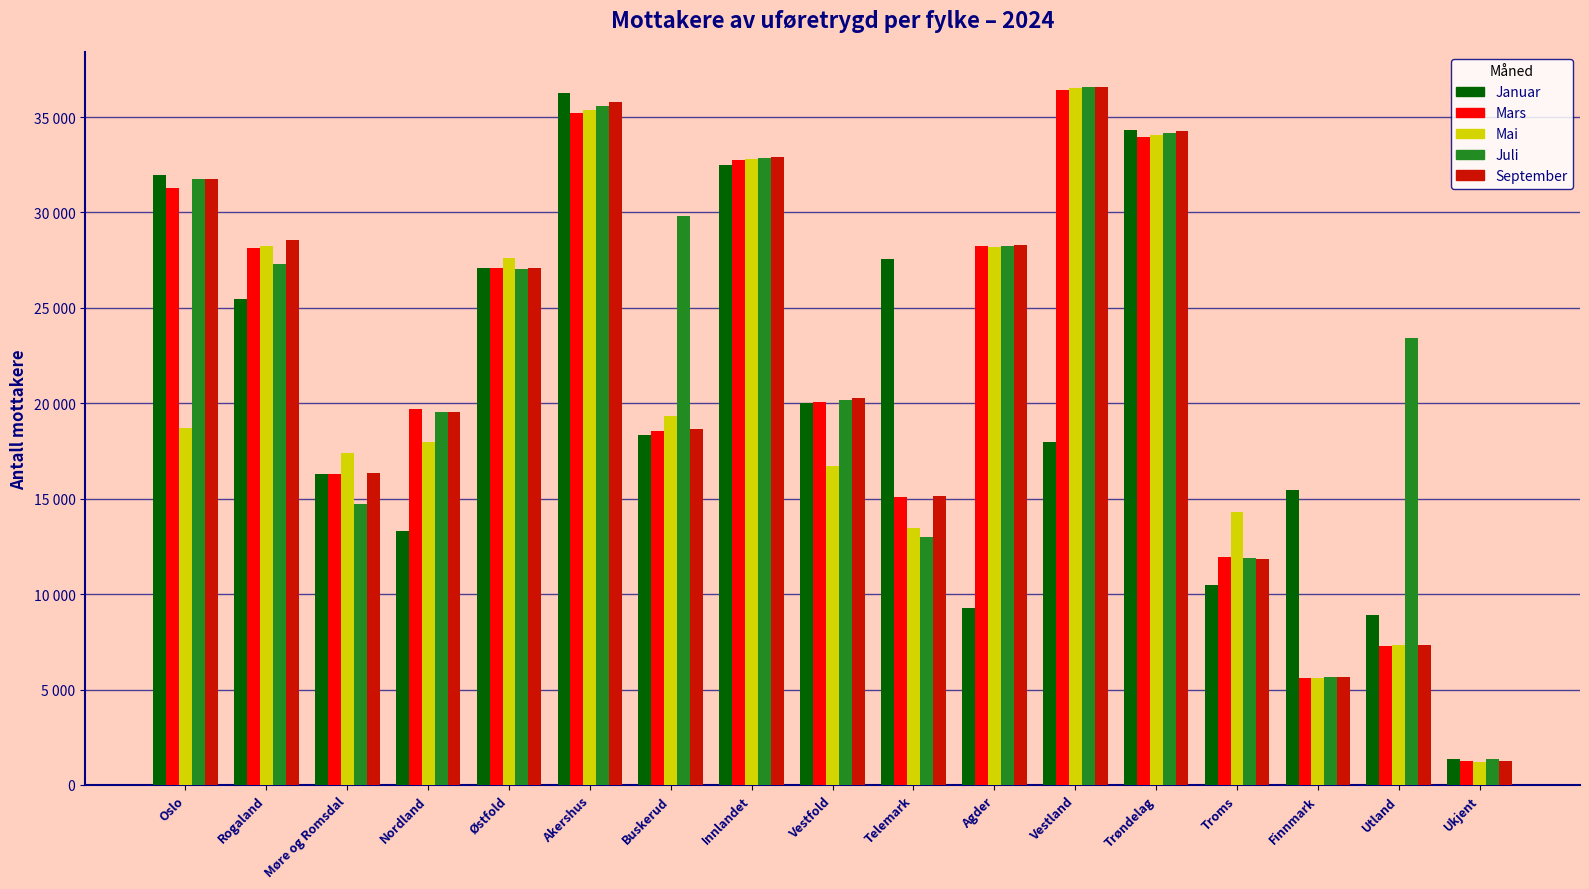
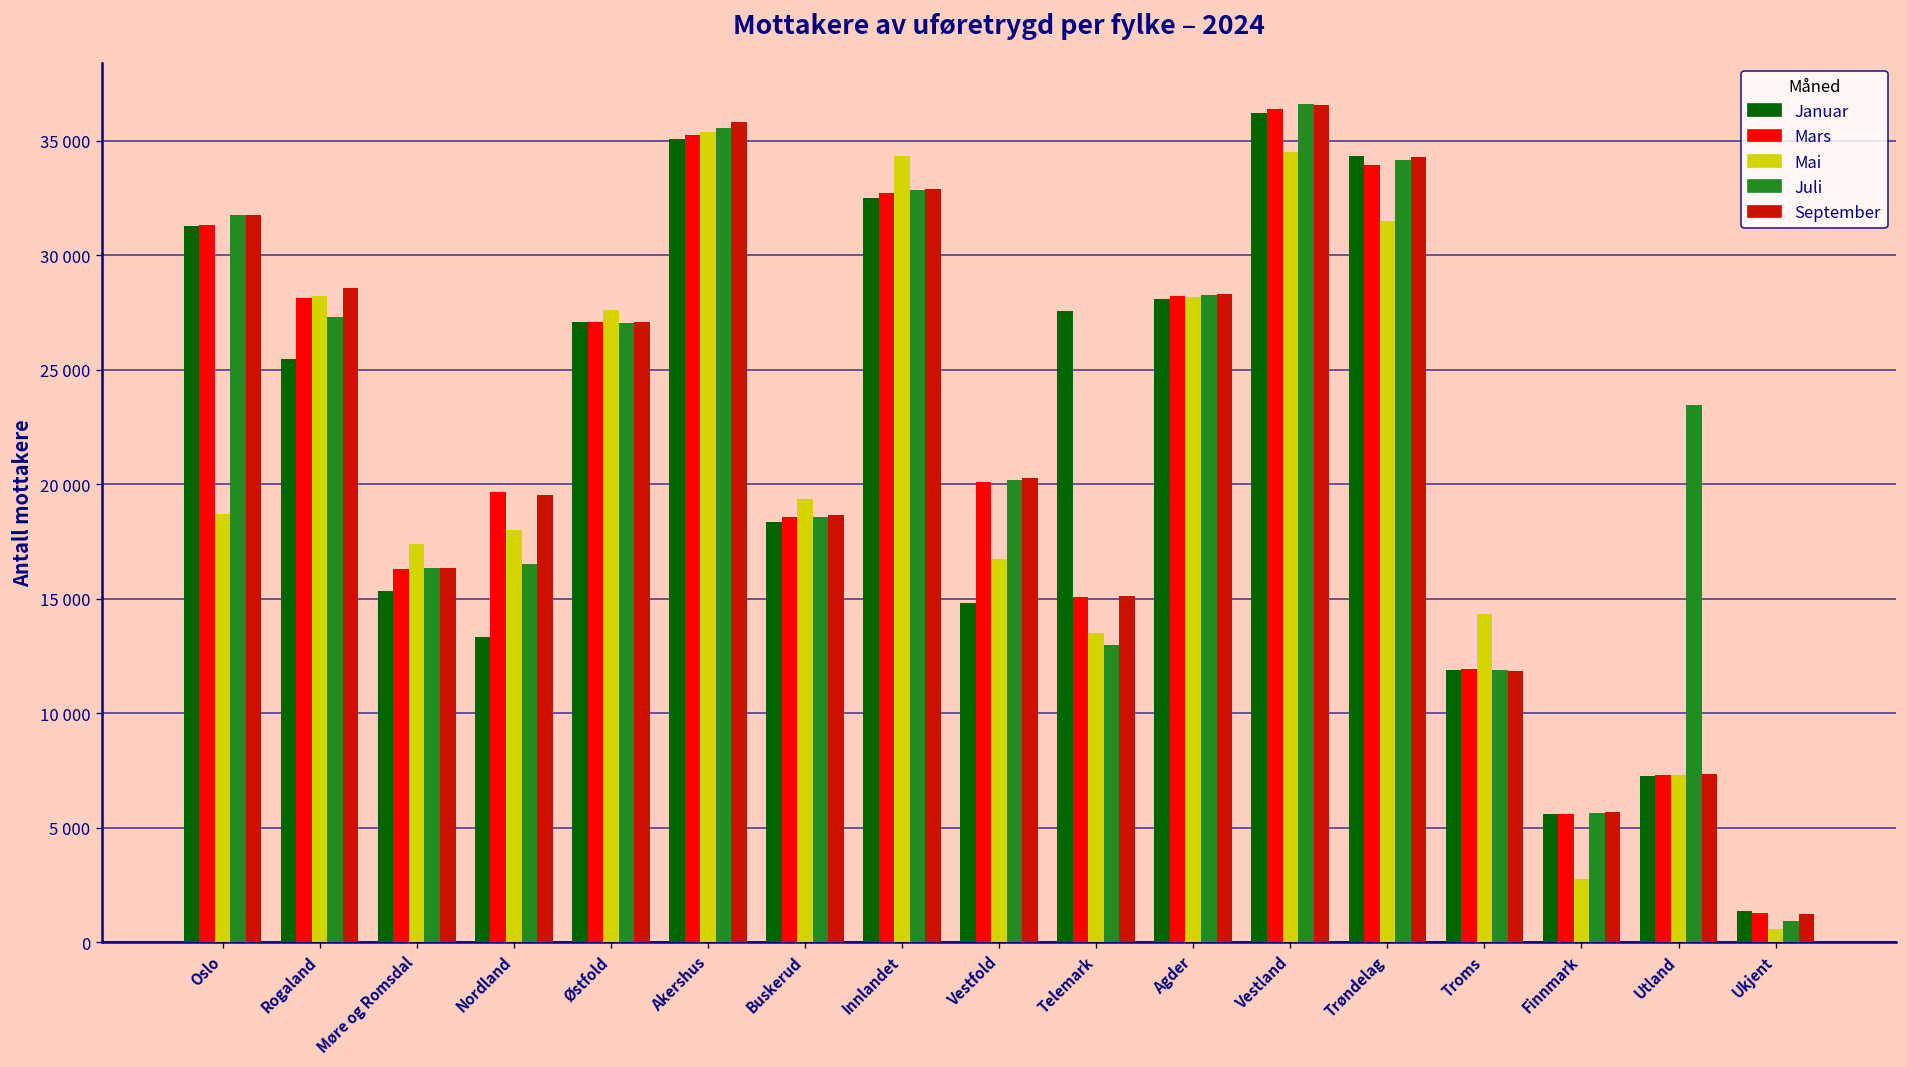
  {
    "Januar": {
-     "Oslo": 31900,
+     "Oslo": 31300,
      "Rogaland": 25400,
-     "Møre og Romsdal": 16300,
+     "Møre og Romsdal": 15300,
      "Nordland": 13300,
      "Østfold": 27100,
-     "Akershus": 36200,
+     "Akershus": 35100,
      "Buskerud": 18300,
      "Innlandet": 32500,
-     "Vestfold": 20000,
+     "Vestfold": 14800,
      "Telemark": 27600,
-     "Agder": 9300,
-     "Vestland": 18000,
+     "Agder": 28100,
+     "Vestland": 36200,
      "Trøndelag": 34300,
-     "Troms": 10500,
-     "Finnmark": 15500,
-     "Utland": 8900,
+     "Troms": 11900,
+     "Finnmark": 5600,
+     "Utland": 7300,
      "Ukjent": 1400
    },
    "Mai": {
      "Oslo": 18700,
      "Rogaland": 28200,
      "Møre og Romsdal": 17400,
      "Nordland": 18000,
      "Østfold": 27600,
      "Akershus": 35400,
      "Buskerud": 19300,
-     "Innlandet": 32800,
+     "Innlandet": 34300,
      "Vestfold": 16700,
      "Telemark": 13500,
      "Agder": 28200,
-     "Vestland": 36500,
-     "Trøndelag": 34100,
+     "Vestland": 34500,
+     "Trøndelag": 31500,
      "Troms": 14300,
-     "Finnmark": 5600,
+     "Finnmark": 2700,
      "Utland": 7300,
-     "Ukjent": 1200
+     "Ukjent": 600
    },
    "Juli": {
      "Oslo": 31800,
      "Rogaland": 27300,
-     "Møre og Romsdal": 14700,
-     "Nordland": 19600,
+     "Møre og Romsdal": 16300,
+     "Nordland": 16500,
      "Østfold": 27000,
      "Akershus": 35600,
-     "Buskerud": 29800,
+     "Buskerud": 18600,
      "Innlandet": 32800,
      "Vestfold": 20200,
      "Telemark": 13000,
      "Agder": 28300,
      "Vestland": 36600,
      "Trøndelag": 34200,
      "Troms": 11900,
      "Finnmark": 5700,
      "Utland": 23400,
-     "Ukjent": 1400
+     "Ukjent": 900
    }
  }
